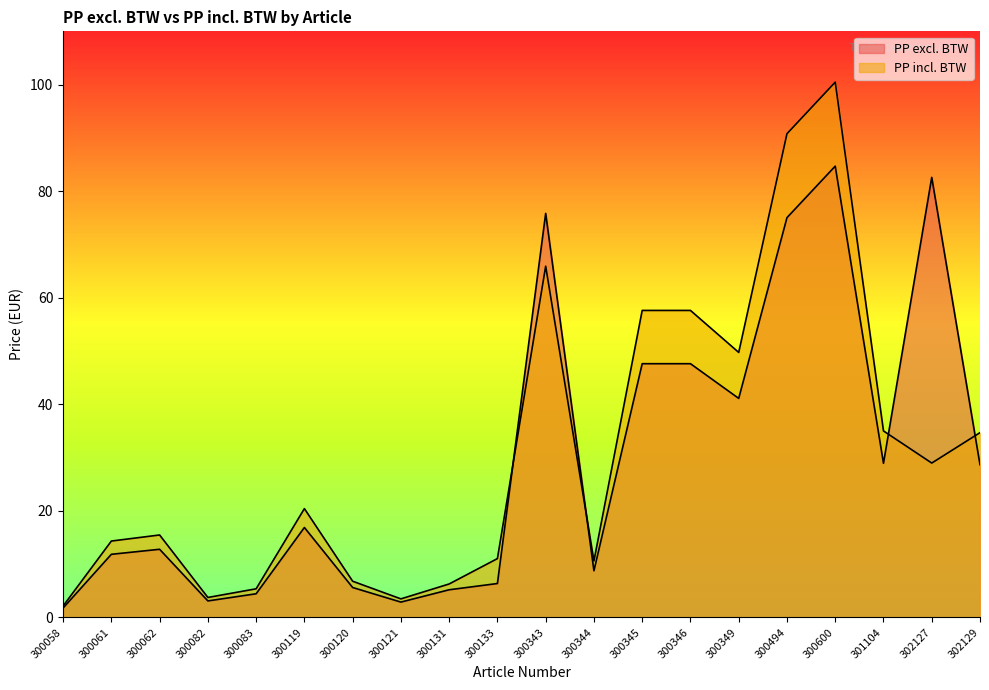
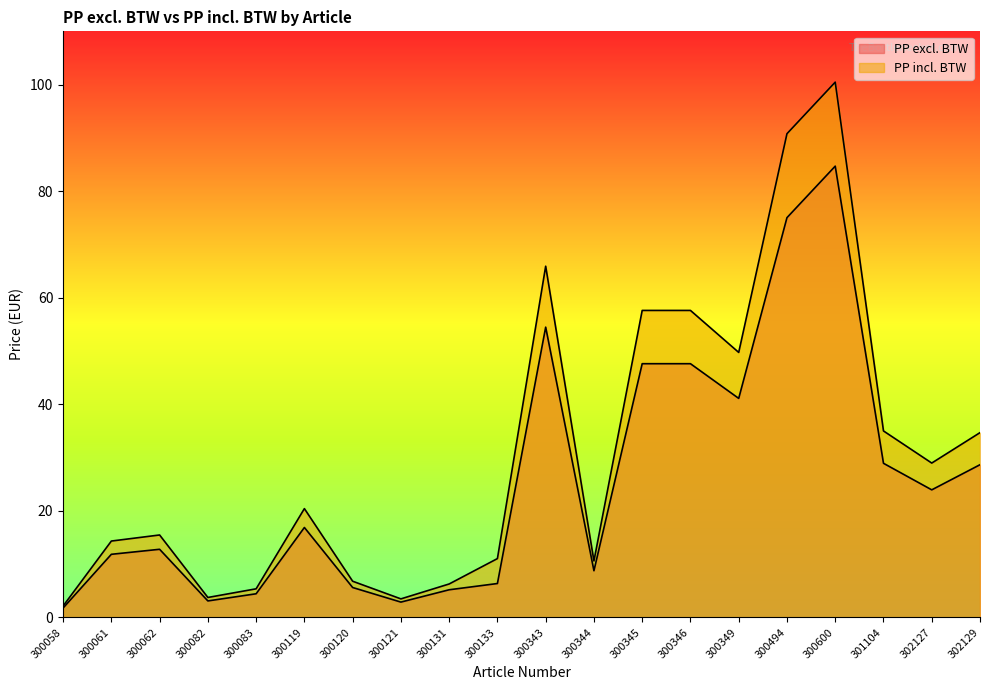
  {
    "PP excl. BTW": {
      "300061": 12,
      "300062": 13,
      "300082": 3,
      "300083": 4,
      "300119": 17,
      "300120": 6,
      "300121": 3,
      "300131": 5,
      "300133": 6,
-     "300343": 76,
+     "300343": 54,
      "300344": 9,
      "300345": 48,
      "300346": 48,
      "300349": 41,
      "300494": 75,
      "300600": 85,
      "301104": 29,
-     "302127": 83,
+     "302127": 24,
      "302129": 29
    },
    "PP incl. BTW": {
      "300061": 14,
      "300062": 15,
      "300082": 4,
      "300083": 5,
      "300119": 20,
      "300120": 7,
      "300121": 3,
      "300131": 6,
      "300133": 11,
      "300343": 66,
      "300344": 11,
      "300345": 58,
      "300346": 58,
      "300349": 50,
      "300494": 91,
      "300600": 100,
      "301104": 35,
      "302127": 29,
      "302129": 35
    }
  }
